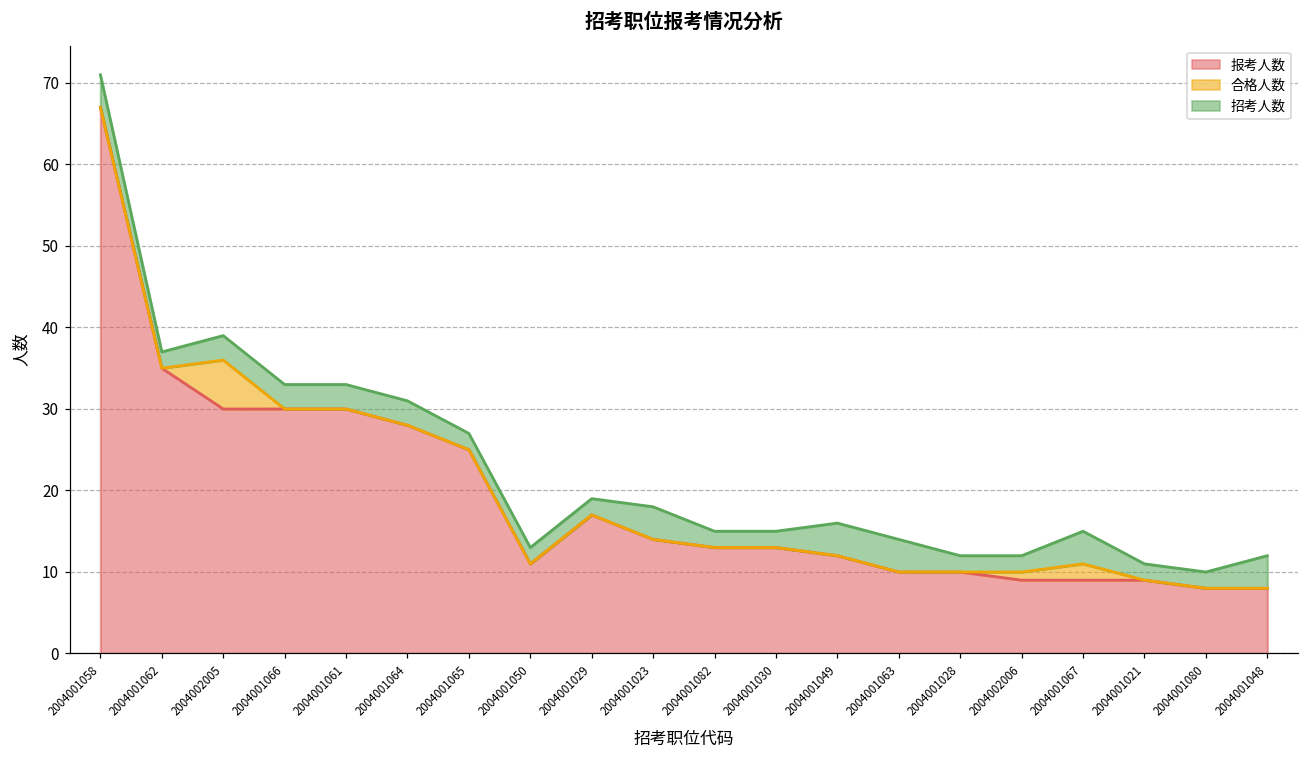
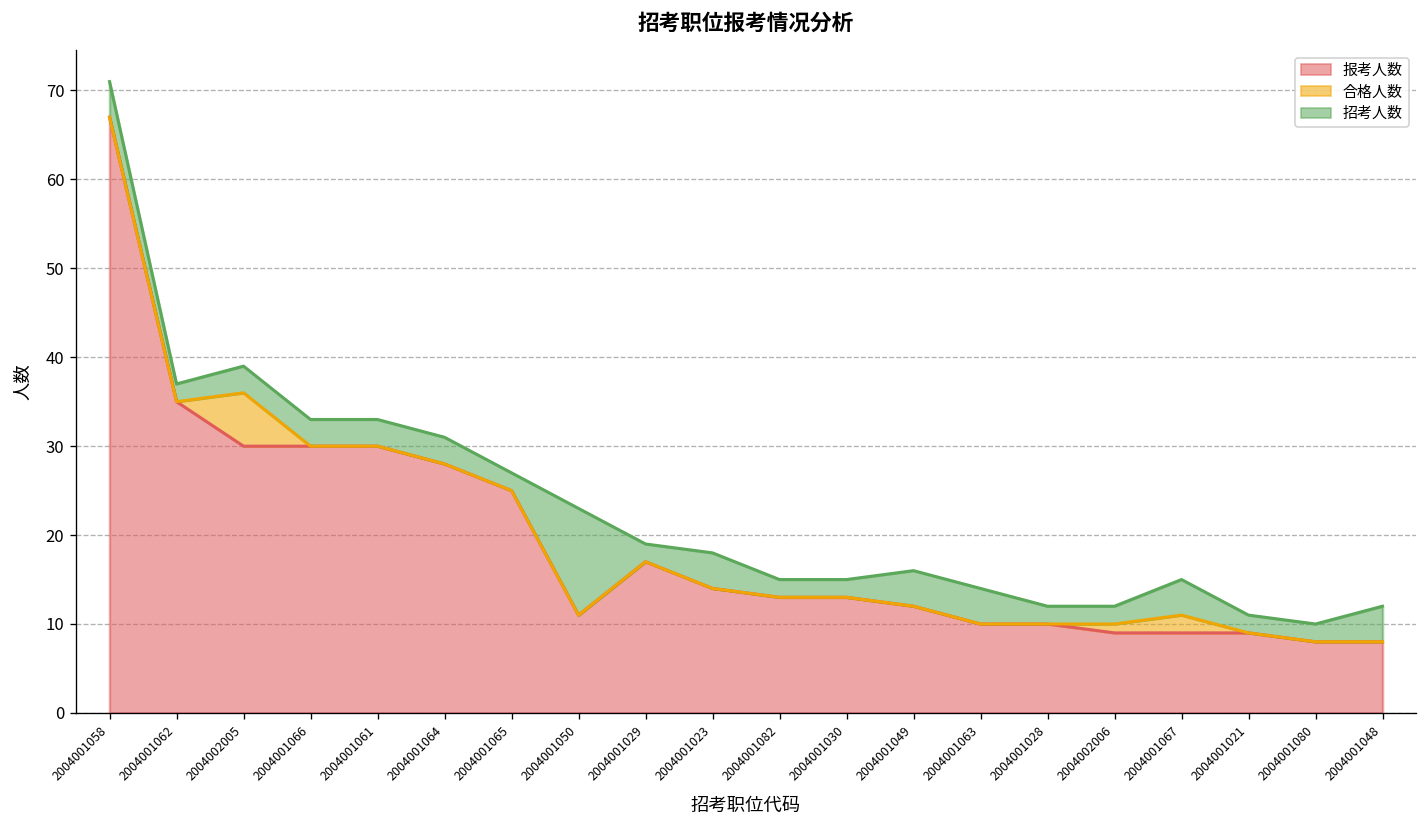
  {
    "报考人数": {
      "2004002005": 30,
      "2004002006": 9,
      "2004001067": 9
    },
    "合格人数": {
      "2004002005": 6,
      "2004002006": 1,
      "2004001067": 2
    },
    "招考人数": {
      "2004001058": 4,
      "2004001062": 2,
      "2004002005": 3,
      "2004001066": 3,
      "2004001061": 3,
      "2004001064": 3,
      "2004001065": 2,
-     "2004001050": 2,
+     "2004001050": 12,
      "2004001029": 2,
      "2004001023": 4,
      "2004001082": 2,
      "2004001030": 2,
      "2004001049": 4,
      "2004001063": 4,
      "2004001028": 2,
      "2004002006": 2,
      "2004001067": 4,
      "2004001021": 2,
      "2004001080": 2,
      "2004001048": 4
    }
  }
